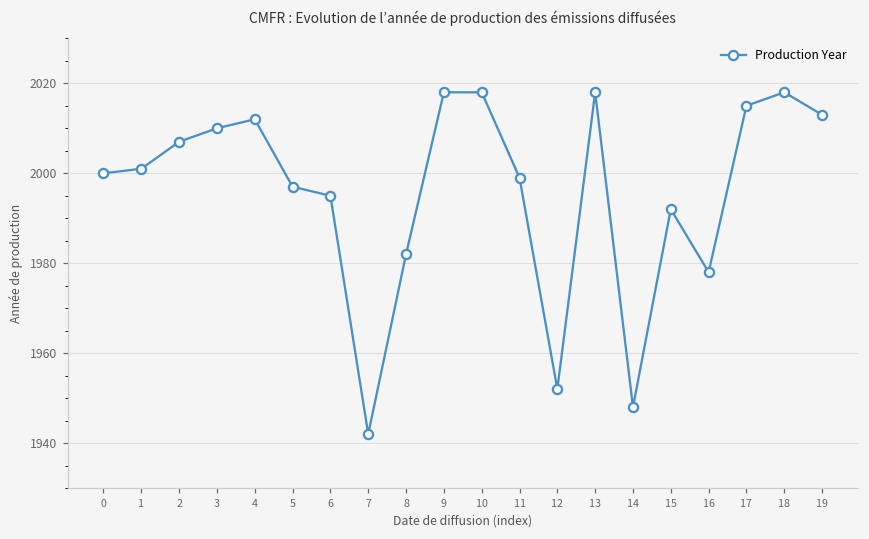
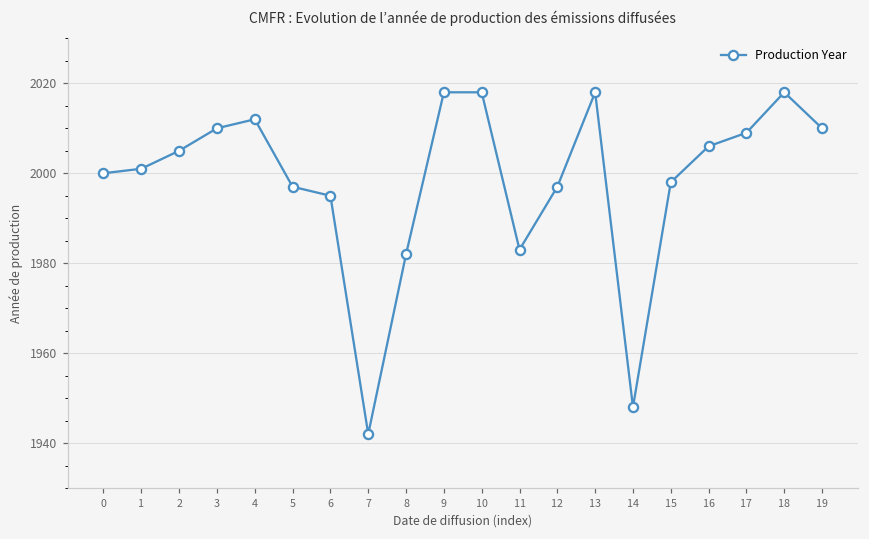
  {
    "0": 2000,
    "1": 2001,
-   "2": 2007,
+   "2": 2005,
    "3": 2010,
    "4": 2012,
    "5": 1997,
    "6": 1995,
    "7": 1942,
    "8": 1982,
    "9": 2018,
    "10": 2018,
-   "11": 1999,
-   "12": 1952,
+   "11": 1983,
+   "12": 1997,
    "13": 2018,
    "14": 1948,
-   "15": 1992,
-   "16": 1978,
-   "17": 2015,
+   "15": 1998,
+   "16": 2006,
+   "17": 2009,
    "18": 2018,
-   "19": 2013
+   "19": 2010
  }
